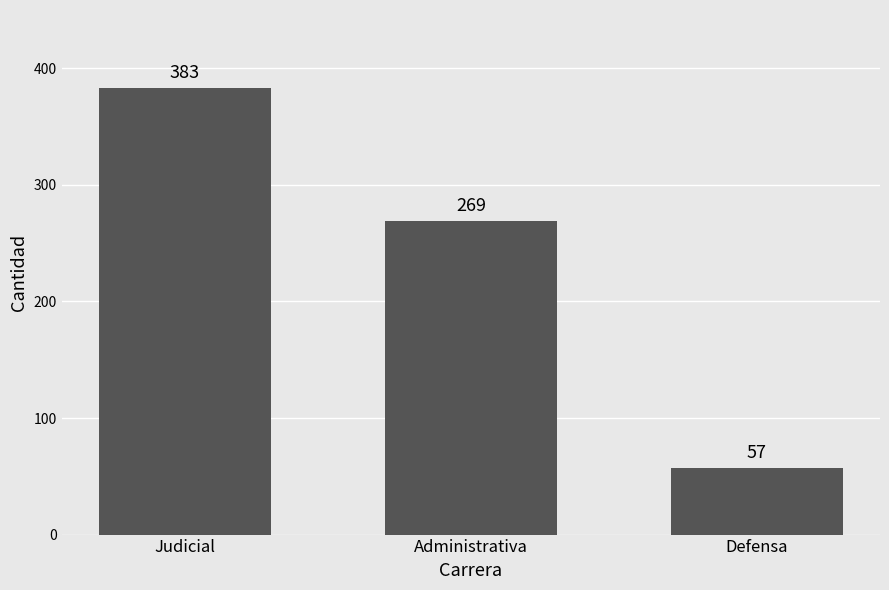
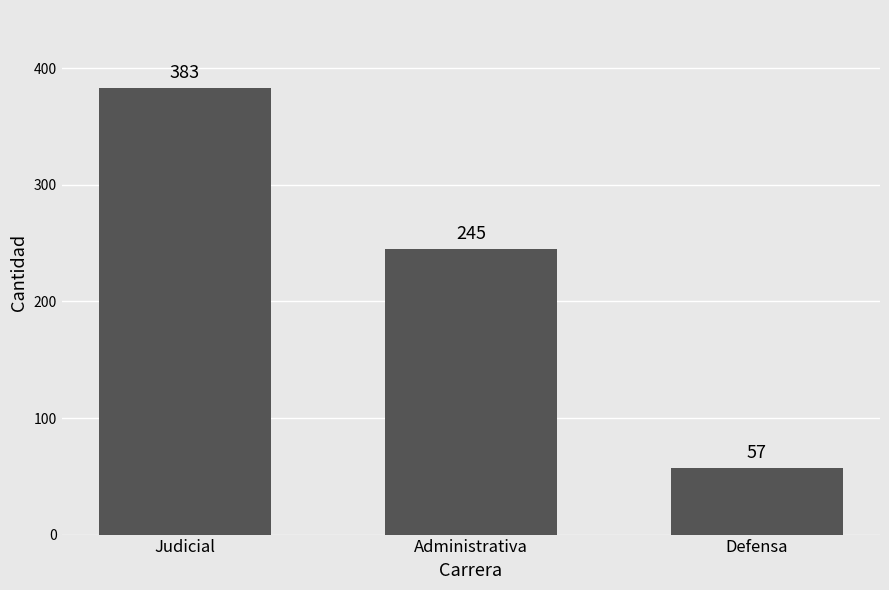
  {
    "Judicial": 383,
-   "Administrativa": 269,
+   "Administrativa": 245,
    "Defensa": 57
  }
